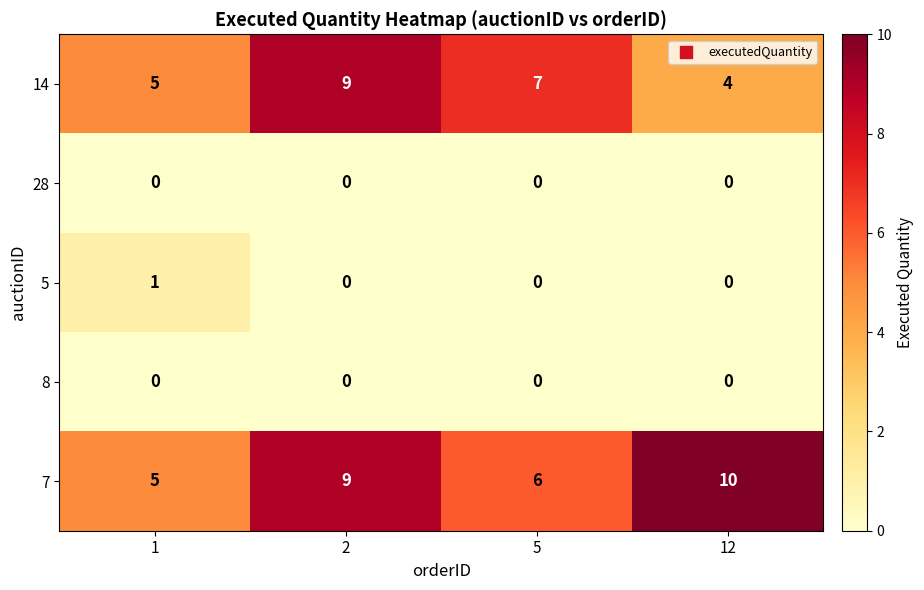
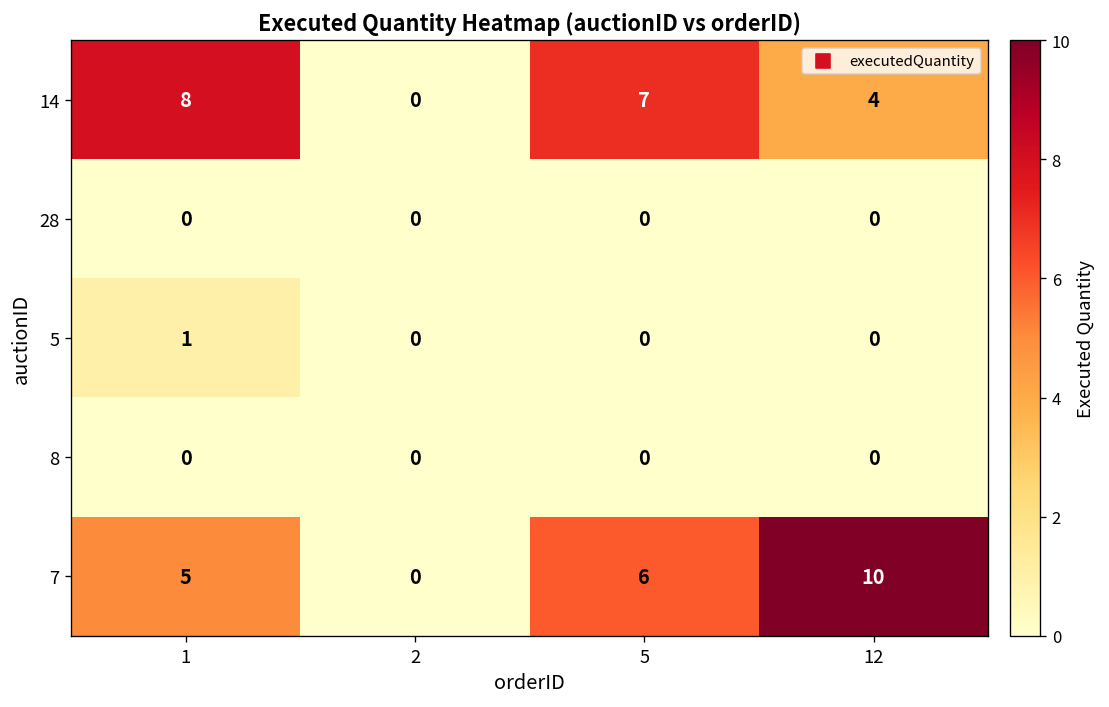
  {
    "14": {
-     "1": 5,
-     "2": 9,
+     "1": 8,
+     "2": 0,
      "5": 7,
      "12": 4
    },
    "28": {
      "1": 0,
      "2": 0,
      "5": 0,
      "12": 0
    },
    "5": {
      "1": 1,
      "2": 0,
      "5": 0,
      "12": 0
    },
    "8": {
      "1": 0,
      "2": 0,
      "5": 0,
      "12": 0
    },
    "7": {
      "1": 5,
-     "2": 9,
+     "2": 0,
      "5": 6,
      "12": 10
    }
  }
